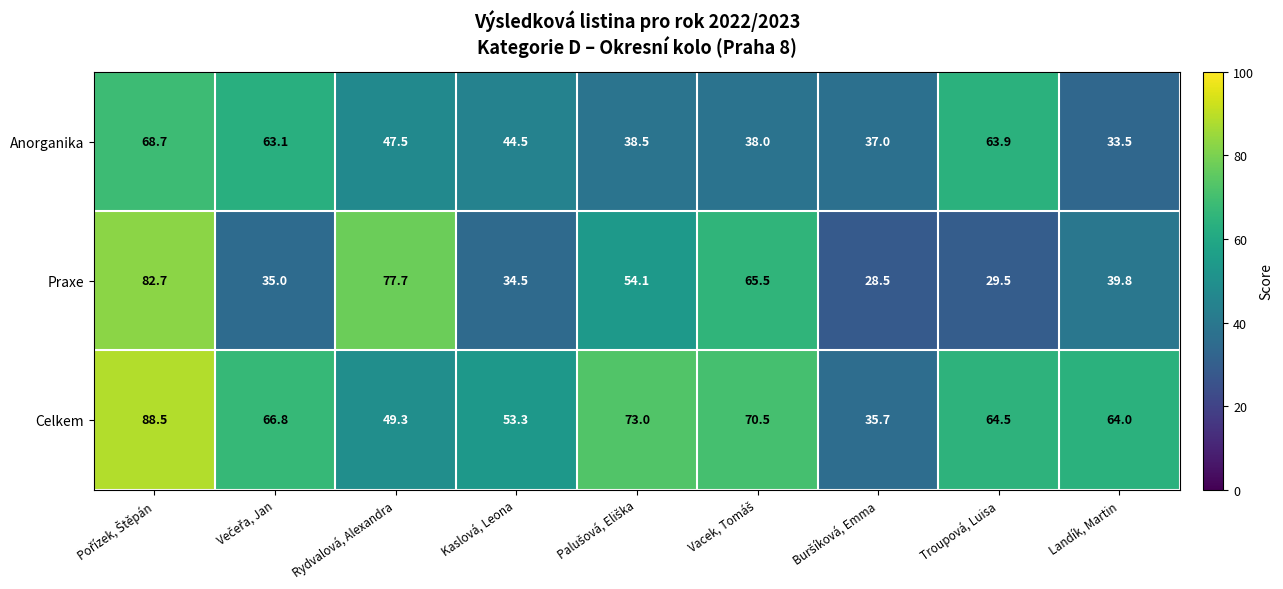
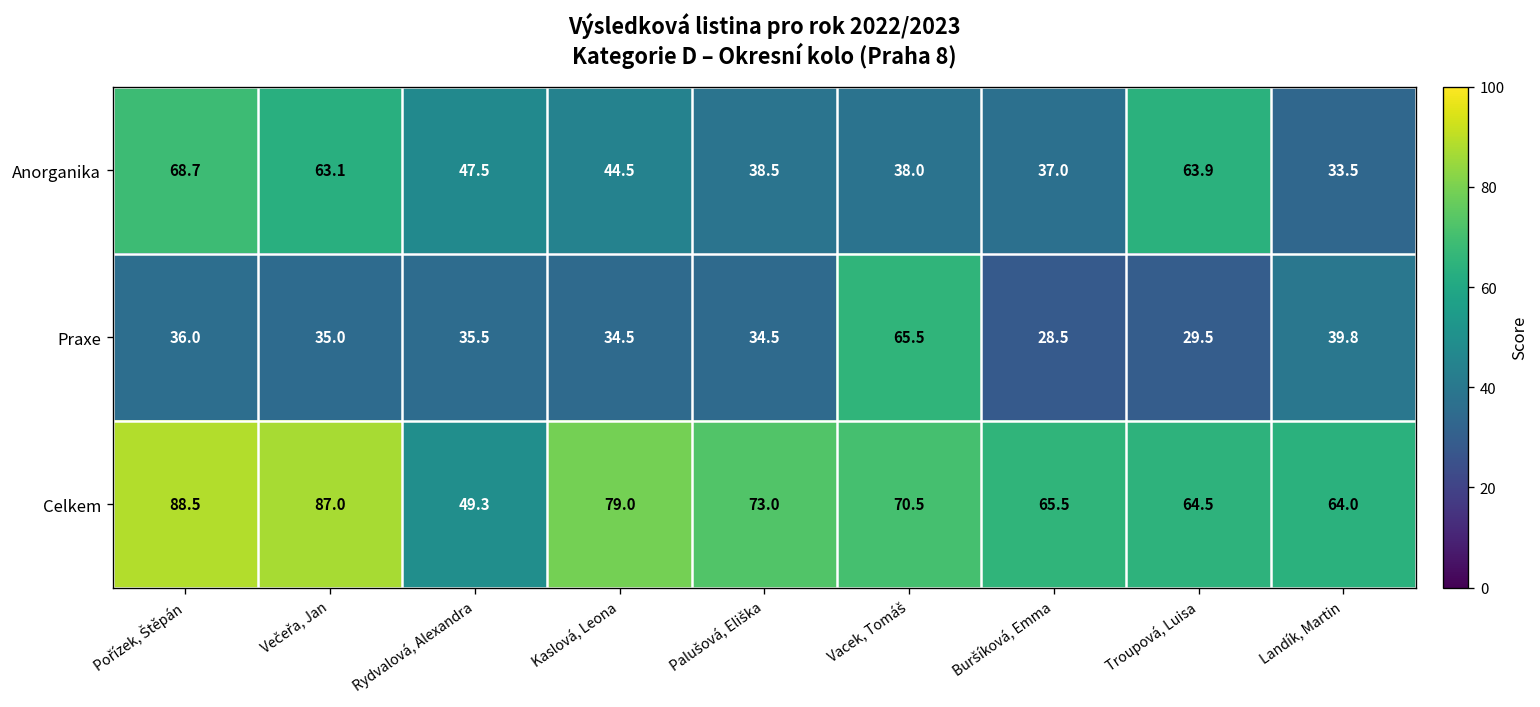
  {
    "Anorganika": {
      "Pořízek, Štěpán": 68.7,
      "Večeřa, Jan": 63.1,
      "Rydvalová, Alexandra": 47.5,
      "Kaslová, Leona": 44.5,
      "Palušová, Eliška": 38.5,
      "Vacek, Tomáš": 38.0,
      "Buršíková, Emma": 37.0,
      "Troupová, Luisa": 63.9,
      "Landík, Martin": 33.5
    },
    "Praxe": {
-     "Pořízek, Štěpán": 82.7,
+     "Pořízek, Štěpán": 36.0,
      "Večeřa, Jan": 35.0,
-     "Rydvalová, Alexandra": 77.7,
+     "Rydvalová, Alexandra": 35.5,
      "Kaslová, Leona": 34.5,
-     "Palušová, Eliška": 54.1,
+     "Palušová, Eliška": 34.5,
      "Vacek, Tomáš": 65.5,
      "Buršíková, Emma": 28.5,
      "Troupová, Luisa": 29.5,
      "Landík, Martin": 39.8
    },
    "Celkem": {
      "Pořízek, Štěpán": 88.5,
-     "Večeřa, Jan": 66.8,
+     "Večeřa, Jan": 87.0,
      "Rydvalová, Alexandra": 49.3,
-     "Kaslová, Leona": 53.3,
+     "Kaslová, Leona": 79.0,
      "Palušová, Eliška": 73.0,
      "Vacek, Tomáš": 70.5,
-     "Buršíková, Emma": 35.7,
+     "Buršíková, Emma": 65.5,
      "Troupová, Luisa": 64.5,
      "Landík, Martin": 64.0
    }
  }
